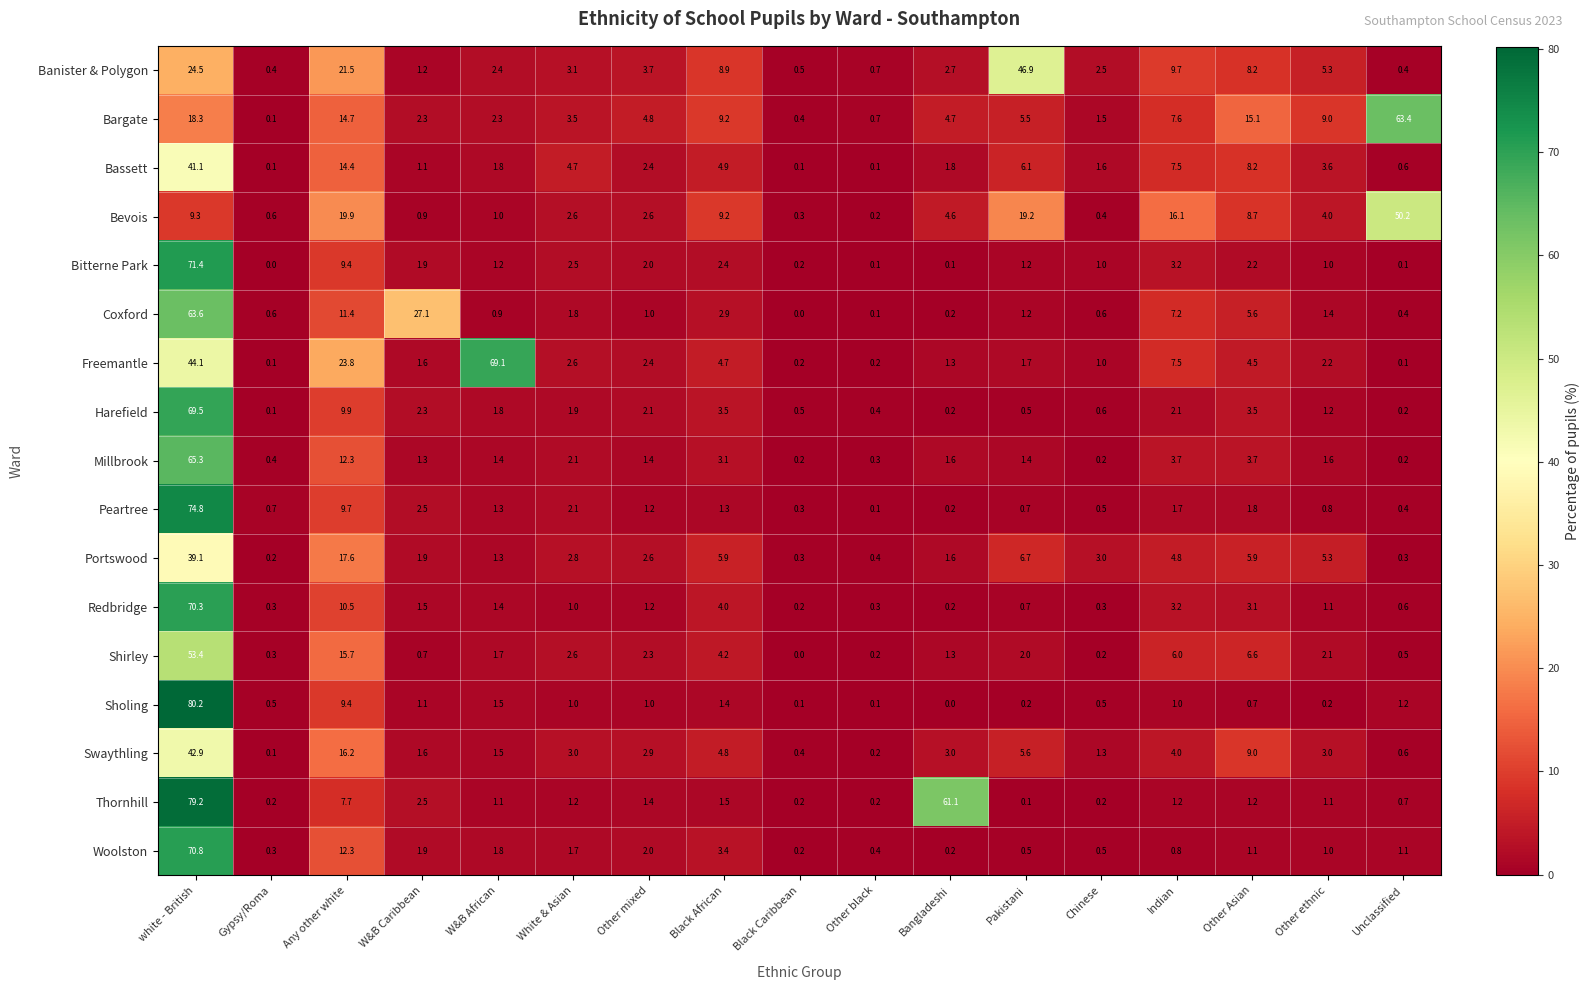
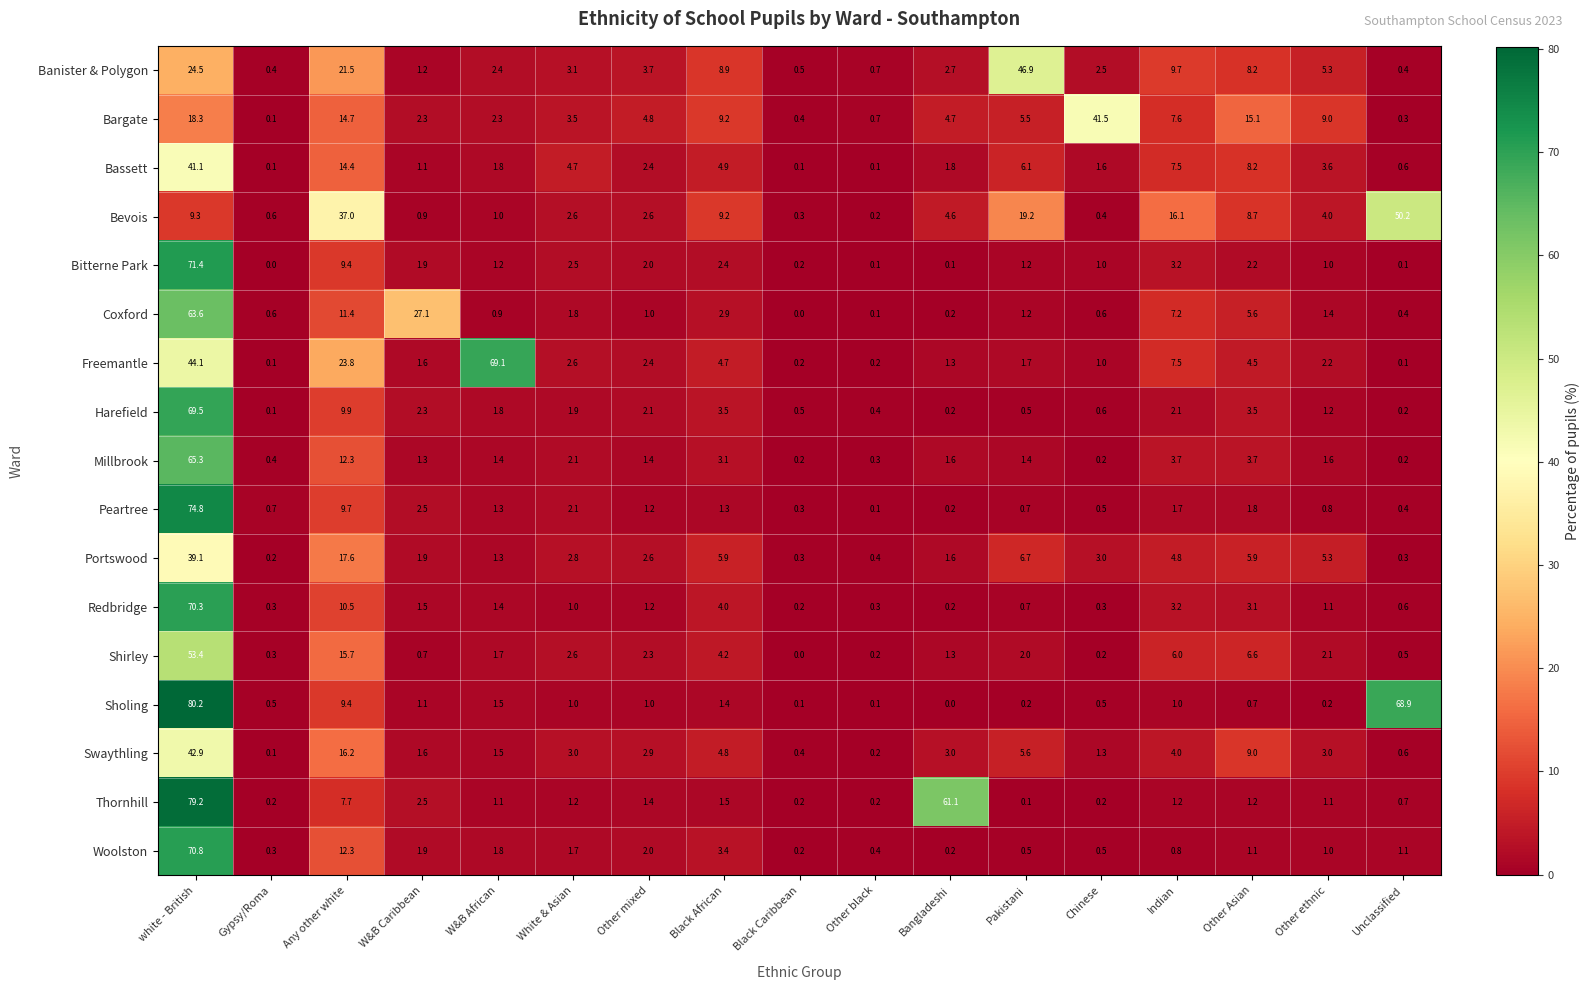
  {
    "Bargate": {
      "white - British": 18.3,
      "Gypsy/Roma": 0.1,
      "Any other white": 14.7,
      "W&B Caribbean": 2.3,
      "W&B African": 2.3,
      "White & Asian": 3.5,
      "Other mixed": 4.8,
      "Black African": 9.2,
      "Black Caribbean": 0.4,
      "Other black": 0.7,
      "Bangladeshi": 4.7,
      "Pakistani": 5.5,
-     "Chinese": 1.5,
+     "Chinese": 41.5,
      "Indian": 7.6,
      "Other Asian": 15.1,
      "Other ethnic": 9.0,
-     "Unclassified": 63.4
+     "Unclassified": 0.3
    },
    "Bevois": {
      "white - British": 9.3,
      "Gypsy/Roma": 0.6,
-     "Any other white": 19.9,
+     "Any other white": 37.0,
      "W&B Caribbean": 0.9,
      "W&B African": 1.0,
      "White & Asian": 2.6,
      "Other mixed": 2.6,
      "Black African": 9.2,
      "Black Caribbean": 0.3,
      "Other black": 0.2,
      "Bangladeshi": 4.6,
      "Pakistani": 19.2,
      "Chinese": 0.4,
      "Indian": 16.1,
      "Other Asian": 8.7,
      "Other ethnic": 4.0,
      "Unclassified": 50.2
    },
    "Sholing": {
      "white - British": 80.2,
      "Gypsy/Roma": 0.5,
      "Any other white": 9.4,
      "W&B Caribbean": 1.1,
      "W&B African": 1.5,
      "White & Asian": 1.0,
      "Other mixed": 1.0,
      "Black African": 1.4,
      "Black Caribbean": 0.1,
      "Other black": 0.1,
      "Bangladeshi": 0.0,
      "Pakistani": 0.2,
      "Chinese": 0.5,
      "Indian": 1.0,
      "Other Asian": 0.7,
      "Other ethnic": 0.2,
-     "Unclassified": 1.2
+     "Unclassified": 68.9
    }
  }
